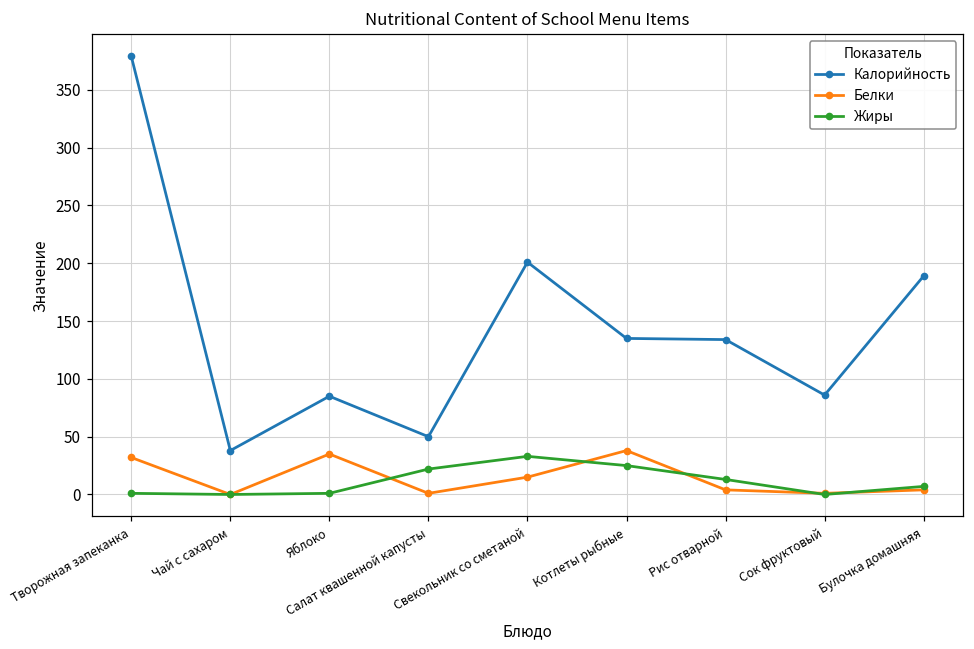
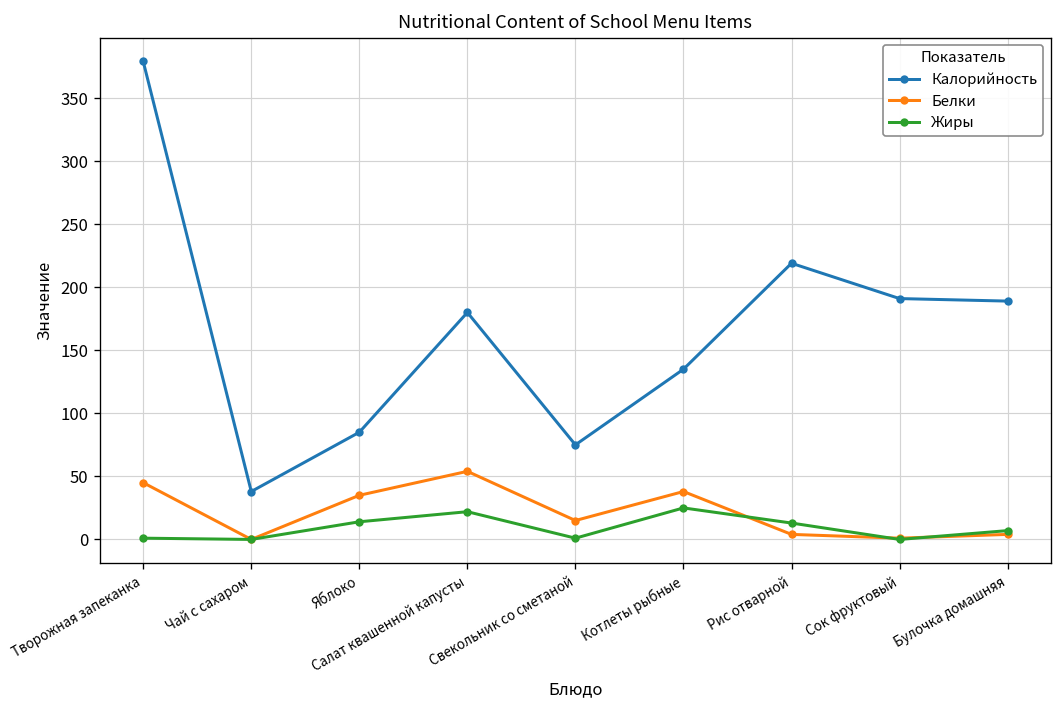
  {
    "Калорийность": {
      "Творожная запеканка": 379,
      "Чай с сахаром": 38,
      "Яблоко": 85,
-     "Салат квашенной капусты": 50,
-     "Свекольник со сметаной": 201,
+     "Салат квашенной капусты": 180,
+     "Свекольник со сметаной": 75,
      "Котлеты рыбные": 135,
-     "Рис отварной": 134,
-     "Сок фруктовый": 86,
+     "Рис отварной": 219,
+     "Сок фруктовый": 191,
      "Булочка домашняя": 189
    },
    "Белки": {
-     "Творожная запеканка": 32,
+     "Творожная запеканка": 45,
      "Яблоко": 35,
-     "Салат квашенной капусты": 1,
+     "Салат квашенной капусты": 54,
      "Свекольник со сметаной": 15,
      "Котлеты рыбные": 38,
      "Рис отварной": 4,
      "Булочка домашняя": 4
    },
    "Жиры": {
      "Творожная запеканка": 1,
-     "Яблоко": 1,
+     "Яблоко": 14,
      "Салат квашенной капусты": 22,
-     "Свекольник со сметаной": 33,
+     "Свекольник со сметаной": 1,
      "Котлеты рыбные": 25,
      "Рис отварной": 13,
      "Булочка домашняя": 7
    }
  }
